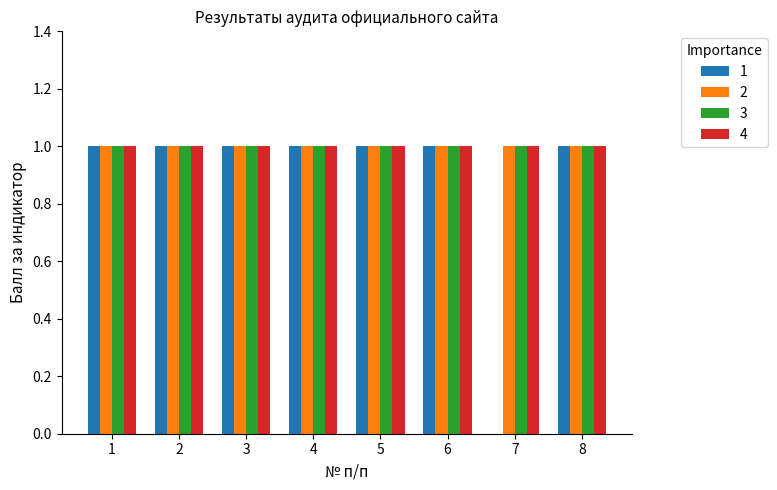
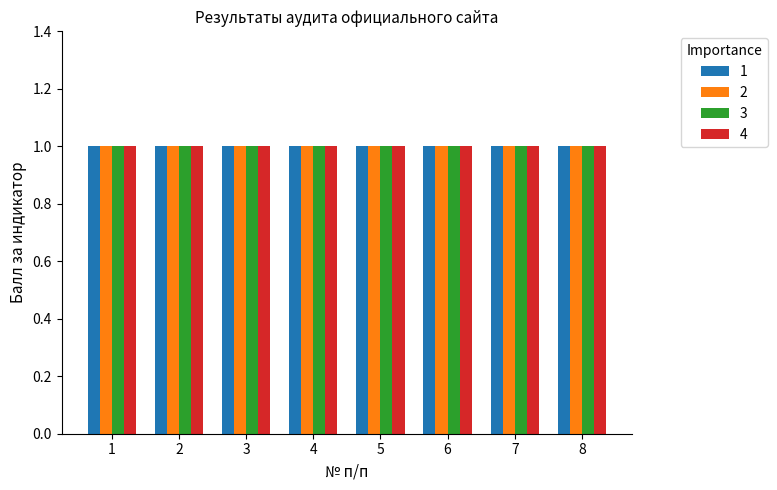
  {
    "1": {
      "1": 1,
      "2": 1,
      "3": 1,
      "4": 1,
      "5": 1,
      "6": 1,
-     "7": 0,
+     "7": 1,
      "8": 1
    },
    "2": {
      "1": 1,
      "2": 1,
      "3": 1,
      "4": 1,
      "5": 1,
      "6": 1,
      "7": 1,
      "8": 1
    },
    "3": {
      "1": 1,
      "2": 1,
      "3": 1,
      "4": 1,
      "5": 1,
      "6": 1,
      "7": 1,
      "8": 1
    },
    "4": {
      "1": 1,
      "2": 1,
      "3": 1,
      "4": 1,
      "5": 1,
      "6": 1,
      "7": 1,
      "8": 1
    }
  }
